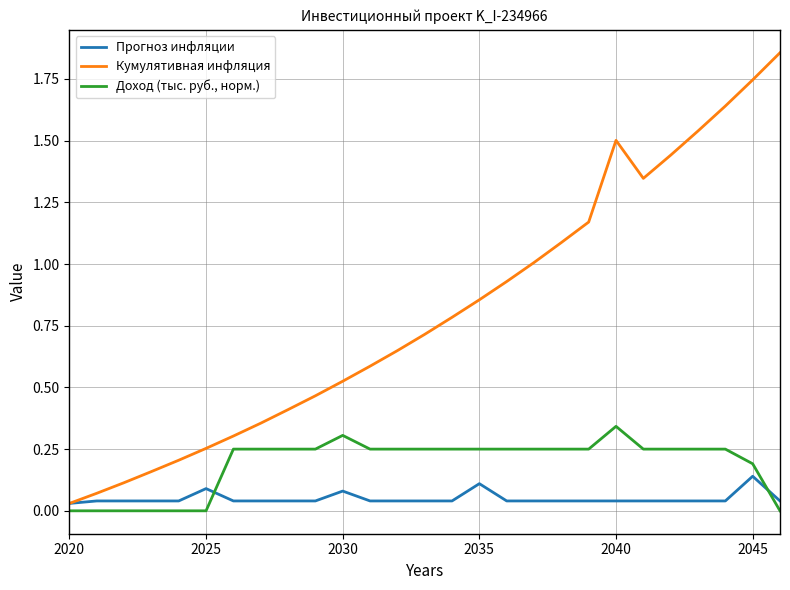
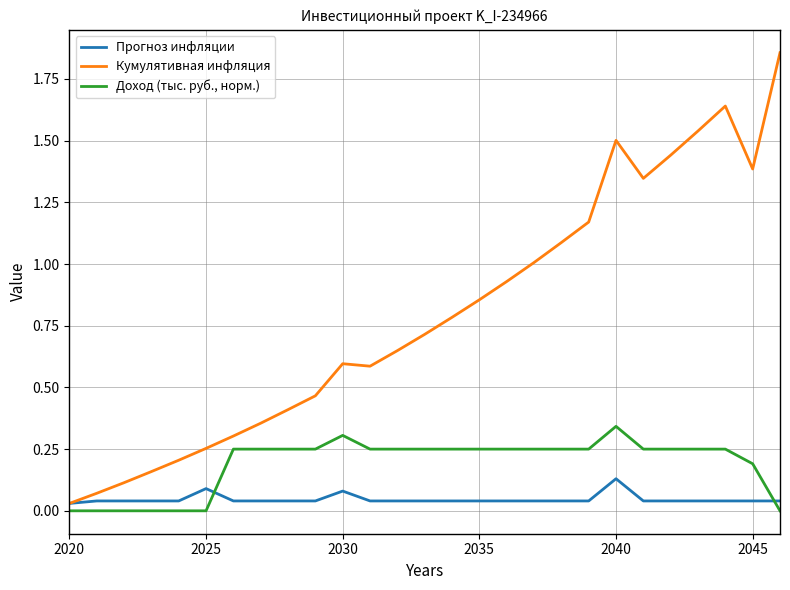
  {
    "Прогноз инфляции": {
      "2025": 0.09,
      "2030": 0.08,
-     "2035": 0.11,
-     "2040": 0.04,
-     "2045": 0.14
+     "2035": 0.04,
+     "2040": 0.13,
+     "2045": 0.04
    },
    "Кумулятивная инфляция": {
      "2025": 0.25,
-     "2030": 0.53,
+     "2030": 0.60,
      "2035": 0.86,
      "2040": 1.50,
-     "2045": 1.75
+     "2045": 1.39
    },
    "Доход (тыс. руб., норм.)": {
      "2020": 0.00,
      "2025": 0.00,
      "2030": 0.31,
      "2035": 0.25,
      "2040": 0.34,
      "2045": 0.19
    }
  }
